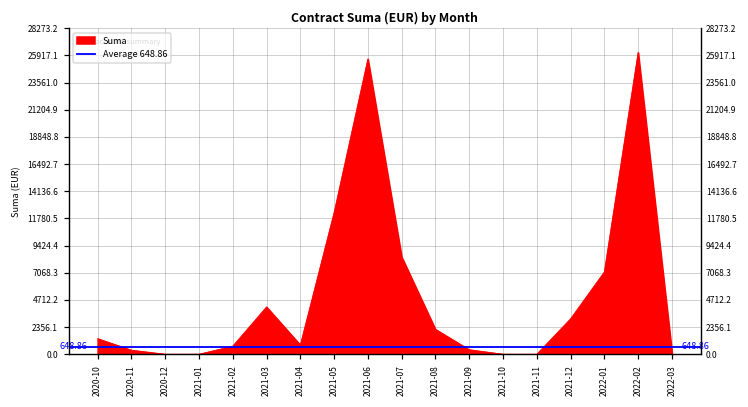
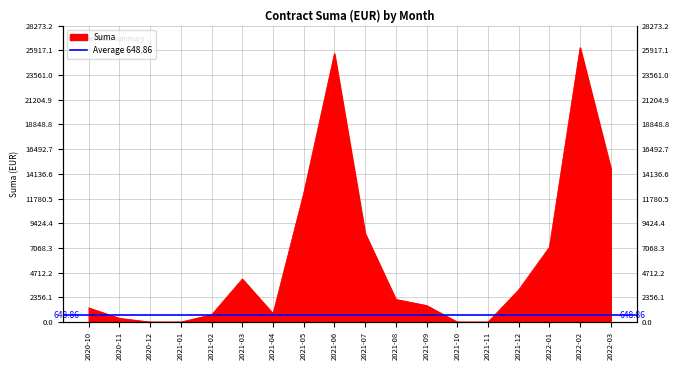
  {
    "2020-11": 400,
    "2020-12": 0,
    "2021-01": 0,
    "2021-02": 700,
    "2021-03": 4100,
    "2021-04": 800,
    "2021-05": 12300,
    "2021-06": 25600,
    "2021-07": 8400,
    "2021-08": 2200,
-   "2021-09": 400,
+   "2021-09": 1600,
    "2021-10": 0,
    "2021-11": 0,
    "2021-12": 3100,
    "2022-01": 7100,
    "2022-02": 26200,
-   "2022-03": 200
+   "2022-03": 14600
  }
